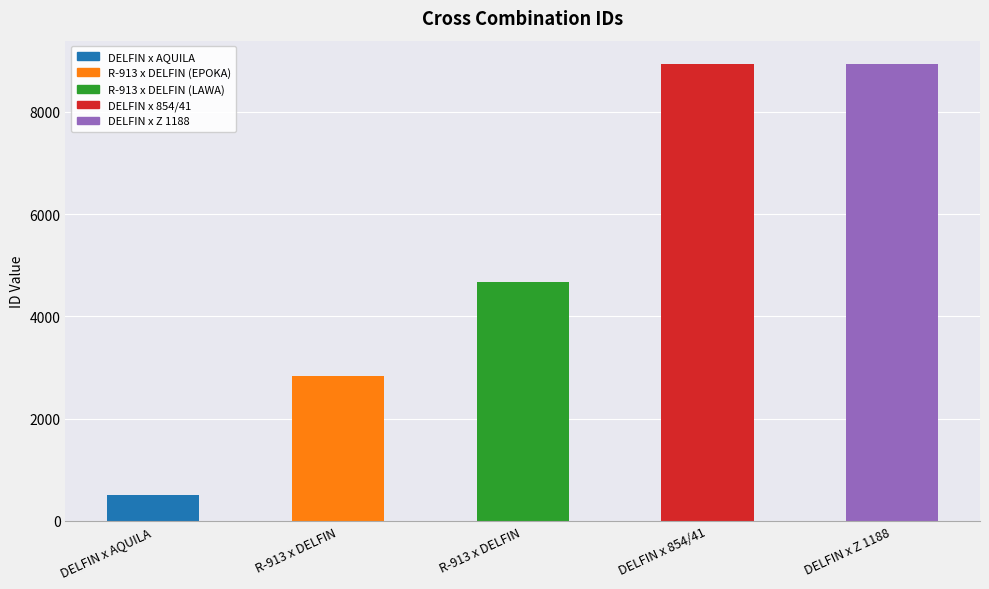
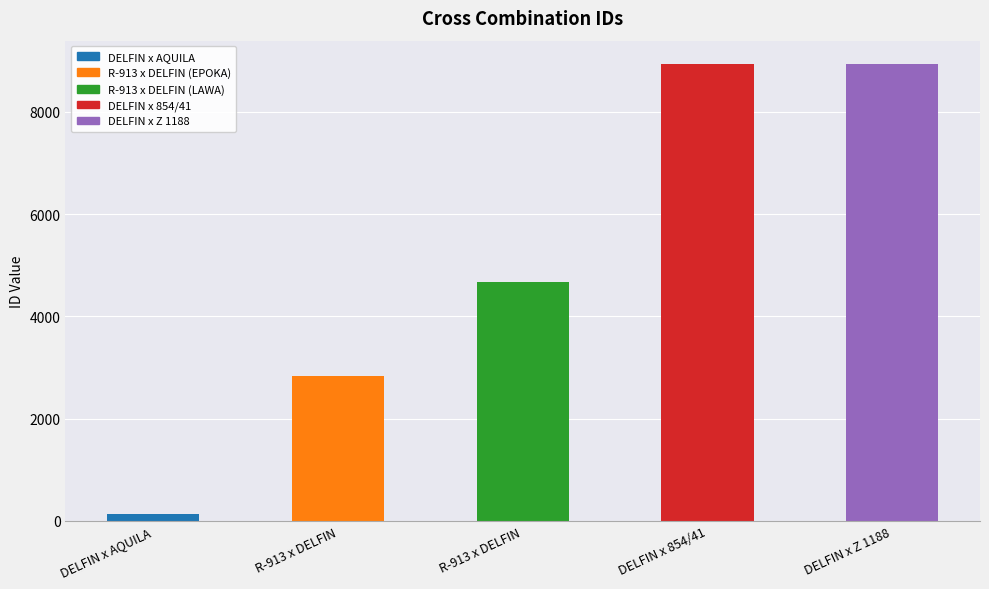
  {
-   "DELFIN x AQUILA": 500,
+   "DELFIN x AQUILA": 100,
    "DELFIN x 854/41": 8900,
    "DELFIN x Z 1188": 8900
  }
